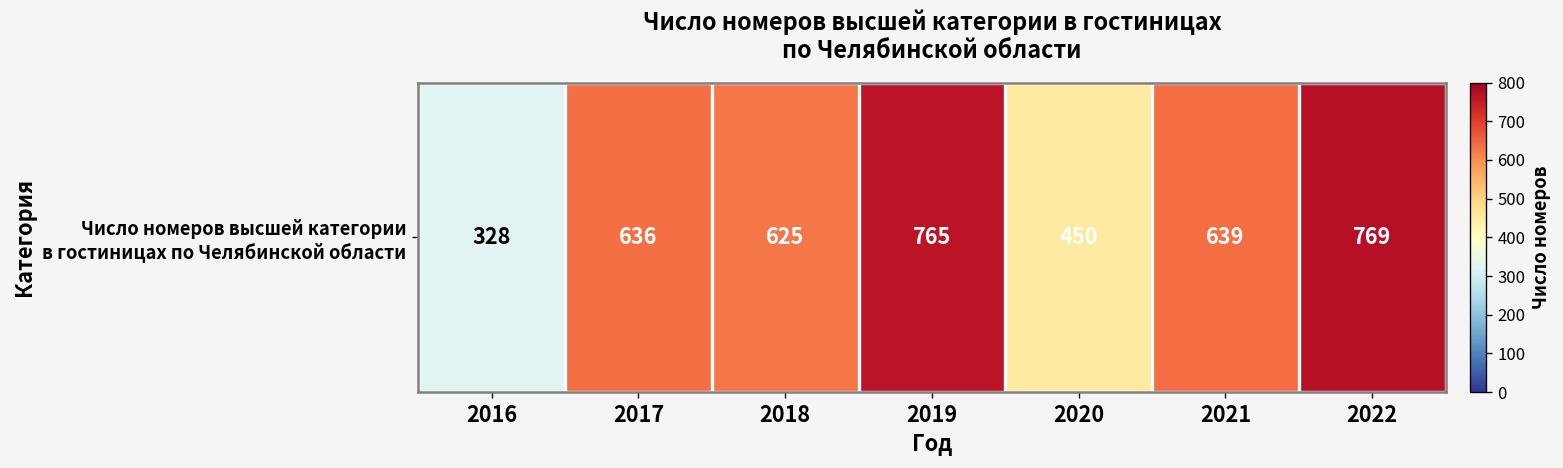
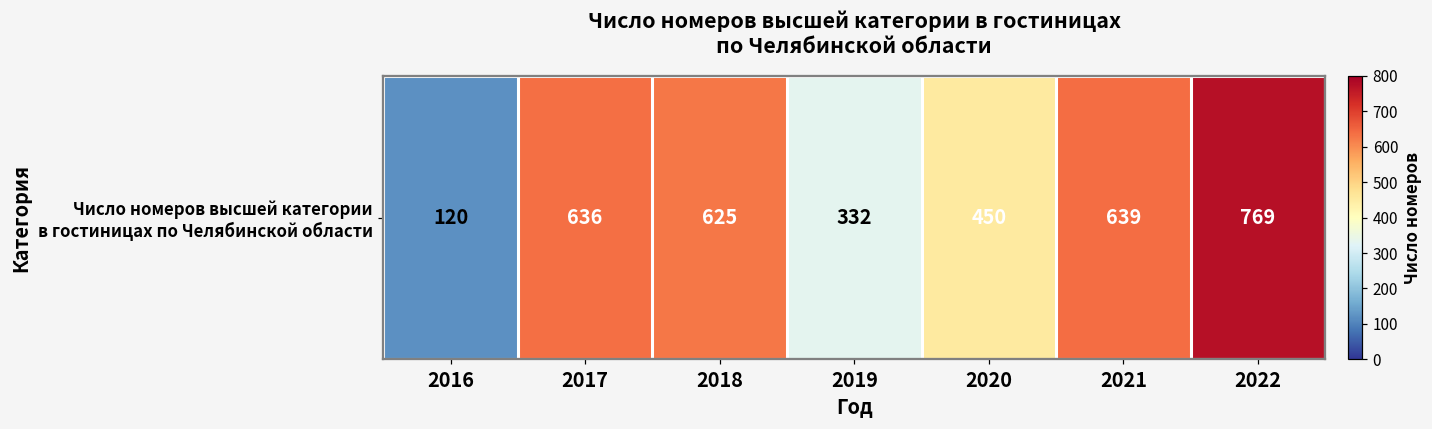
  {
    "Число номеров высшей категории в гостиницах по Челябинской области": {
-     "2016": 328,
+     "2016": 120,
      "2017": 636,
      "2018": 625,
-     "2019": 765,
+     "2019": 332,
      "2020": 450,
      "2021": 639,
      "2022": 769
    }
  }
